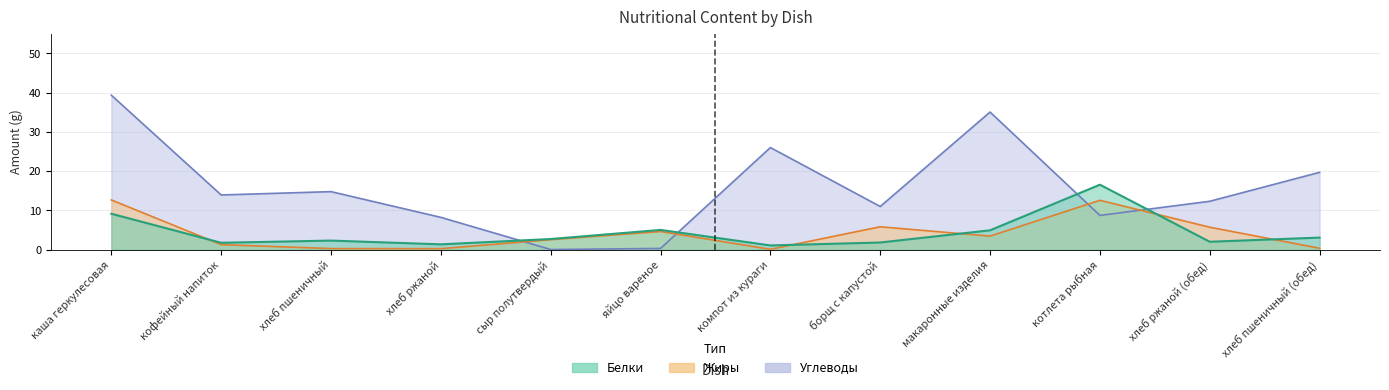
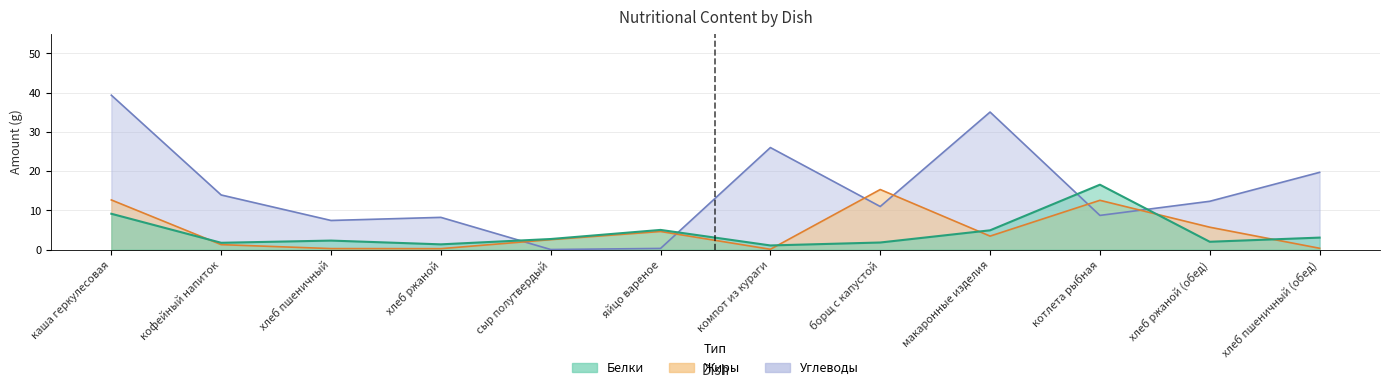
  {
    "Углеводы": {
      "каша геркулесовая": 39,
      "кофейный напиток": 14,
-     "хлеб пшеничный": 15,
+     "хлеб пшеничный": 7,
      "хлеб ржаной": 8,
      "сыр полутвердый": 0,
      "яйцо вареное": 0,
      "компот из кураги": 26,
      "борщ с капустой": 11,
      "макаронные изделия": 35,
      "котлета рыбная": 9,
      "хлеб ржаной (обед)": 12,
      "хлеб пшеничный (обед)": 20
    },
    "Жиры": {
      "каша геркулесовая": 13,
      "хлеб пшеничный": 0,
      "хлеб ржаной": 0,
      "компот из кураги": 0,
-     "борщ с капустой": 6,
+     "борщ с капустой": 15,
      "макаронные изделия": 3,
      "котлета рыбная": 13,
      "хлеб ржаной (обед)": 6,
      "хлеб пшеничный (обед)": 0
    },
    "Белки": {
      "каша геркулесовая": 9,
      "хлеб пшеничный": 2,
      "хлеб ржаной": 1,
      "компот из кураги": 1,
      "борщ с капустой": 2,
      "макаронные изделия": 5,
      "котлета рыбная": 17,
      "хлеб ржаной (обед)": 2,
      "хлеб пшеничный (обед)": 3
    }
  }
